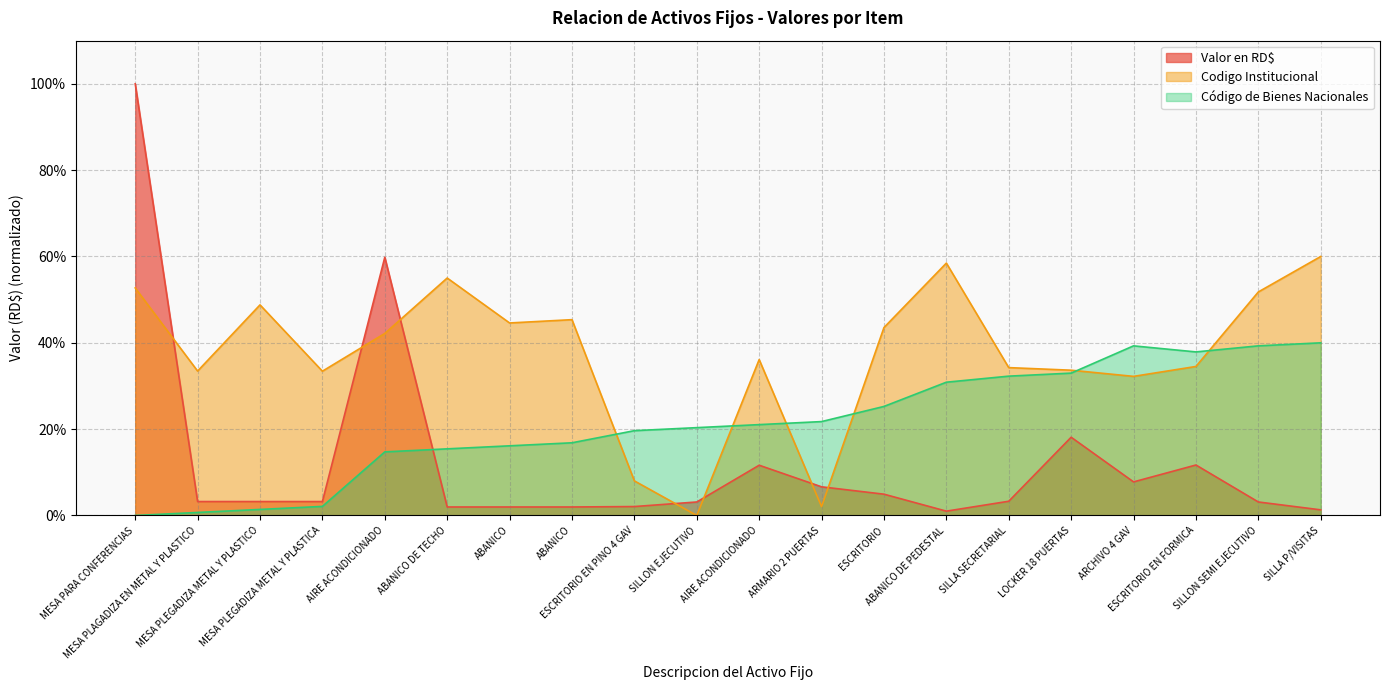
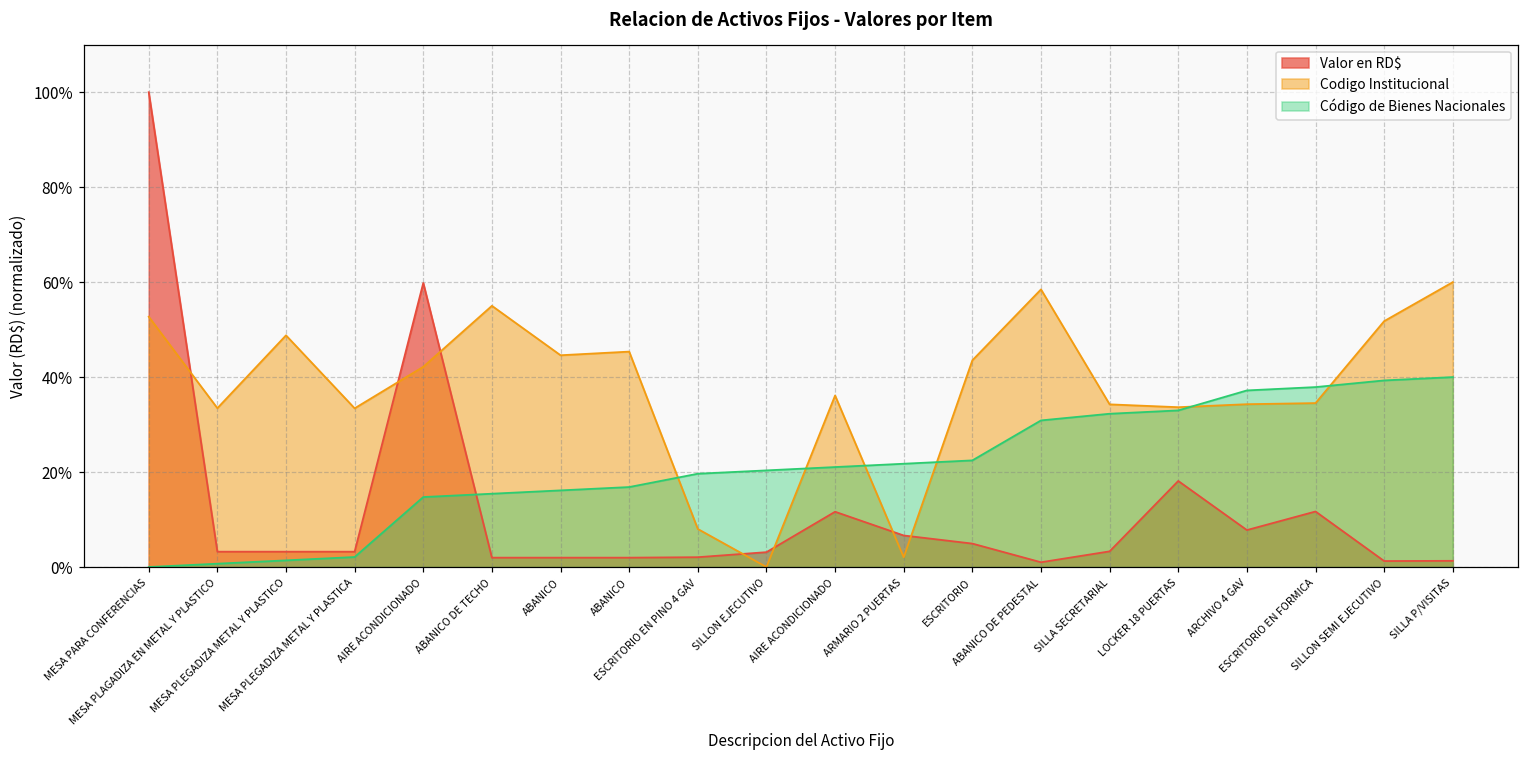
  {
    "Valor en RD$": {
      "MESA PARA CONFERENCIAS": "100%",
      "MESA PLAGADIZA EN METAL Y PLASTICO": "3%",
      "MESA PLEGADIZA METAL Y PLASTICO": "3%",
      "MESA PLEGADIZA METAL Y PLASTICA": "3%",
      "ABANICO DE TECHO": "2%",
      "ESCRITORIO EN PINO 4 GAV": "2%",
      "SILLON EJECUTIVO": "3%",
      "ARMARIO 2 PUERTAS": "7%",
      "ESCRITORIO": "5%",
      "ABANICO DE PEDESTAL": "1%",
      "SILLA SECRETARIAL": "3%",
      "LOCKER 18 PUERTAS": "18%",
      "ARCHIVO 4 GAV": "8%",
      "ESCRITORIO EN FORMICA": "12%",
-     "SILLON SEMI EJECUTIVO": "3%",
+     "SILLON SEMI EJECUTIVO": "1%",
      "SILLA P/VISITAS": "1%"
    },
    "Codigo Institucional": {
      "MESA PARA CONFERENCIAS": "53%",
      "MESA PLAGADIZA EN METAL Y PLASTICO": "33%",
      "MESA PLEGADIZA METAL Y PLASTICO": "49%",
      "MESA PLEGADIZA METAL Y PLASTICA": "33%",
      "ABANICO DE TECHO": "55%",
      "ESCRITORIO EN PINO 4 GAV": "8%",
      "SILLON EJECUTIVO": "0%",
      "ARMARIO 2 PUERTAS": "2%",
      "ESCRITORIO": "44%",
      "ABANICO DE PEDESTAL": "58%",
      "SILLA SECRETARIAL": "34%",
      "LOCKER 18 PUERTAS": "34%",
-     "ARCHIVO 4 GAV": "32%",
+     "ARCHIVO 4 GAV": "34%",
      "ESCRITORIO EN FORMICA": "35%",
      "SILLON SEMI EJECUTIVO": "52%",
      "SILLA P/VISITAS": "60%"
    },
    "Código de Bienes Nacionales": {
      "MESA PARA CONFERENCIAS": "0%",
      "MESA PLAGADIZA EN METAL Y PLASTICO": "1%",
      "MESA PLEGADIZA METAL Y PLASTICO": "1%",
      "MESA PLEGADIZA METAL Y PLASTICA": "2%",
      "ABANICO DE TECHO": "15%",
      "ESCRITORIO EN PINO 4 GAV": "20%",
      "SILLON EJECUTIVO": "20%",
      "ARMARIO 2 PUERTAS": "22%",
-     "ESCRITORIO": "25%",
+     "ESCRITORIO": "22%",
      "ABANICO DE PEDESTAL": "31%",
      "SILLA SECRETARIAL": "32%",
      "LOCKER 18 PUERTAS": "33%",
-     "ARCHIVO 4 GAV": "39%",
+     "ARCHIVO 4 GAV": "37%",
      "ESCRITORIO EN FORMICA": "38%",
      "SILLON SEMI EJECUTIVO": "39%",
      "SILLA P/VISITAS": "40%"
    }
  }
